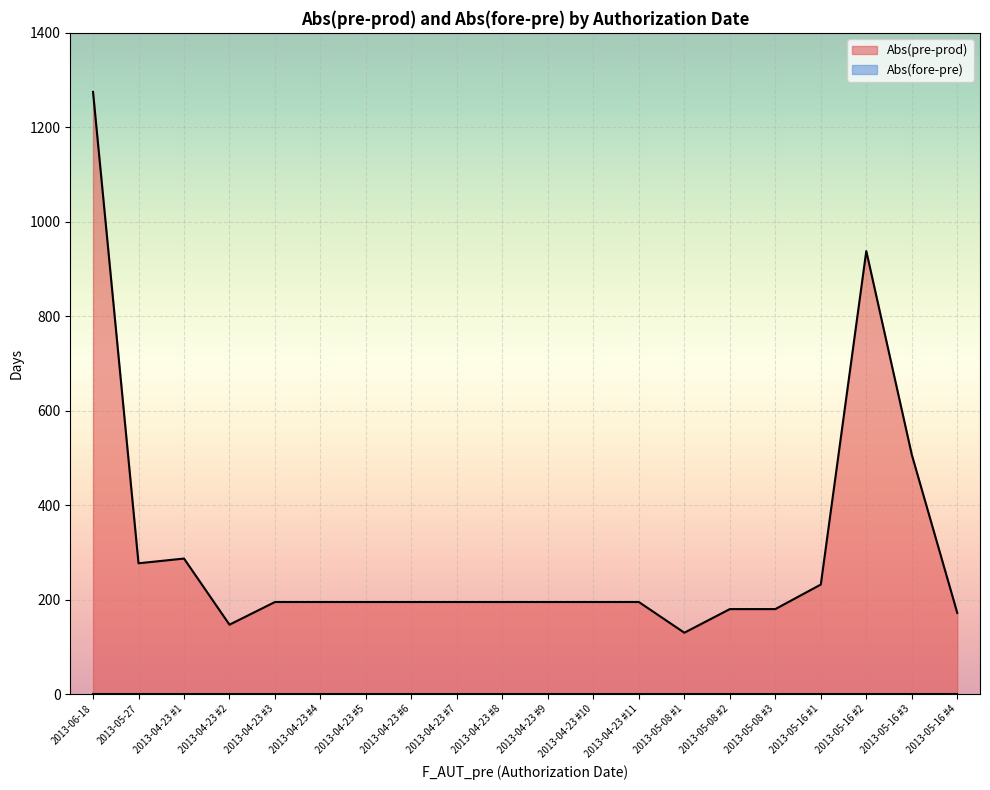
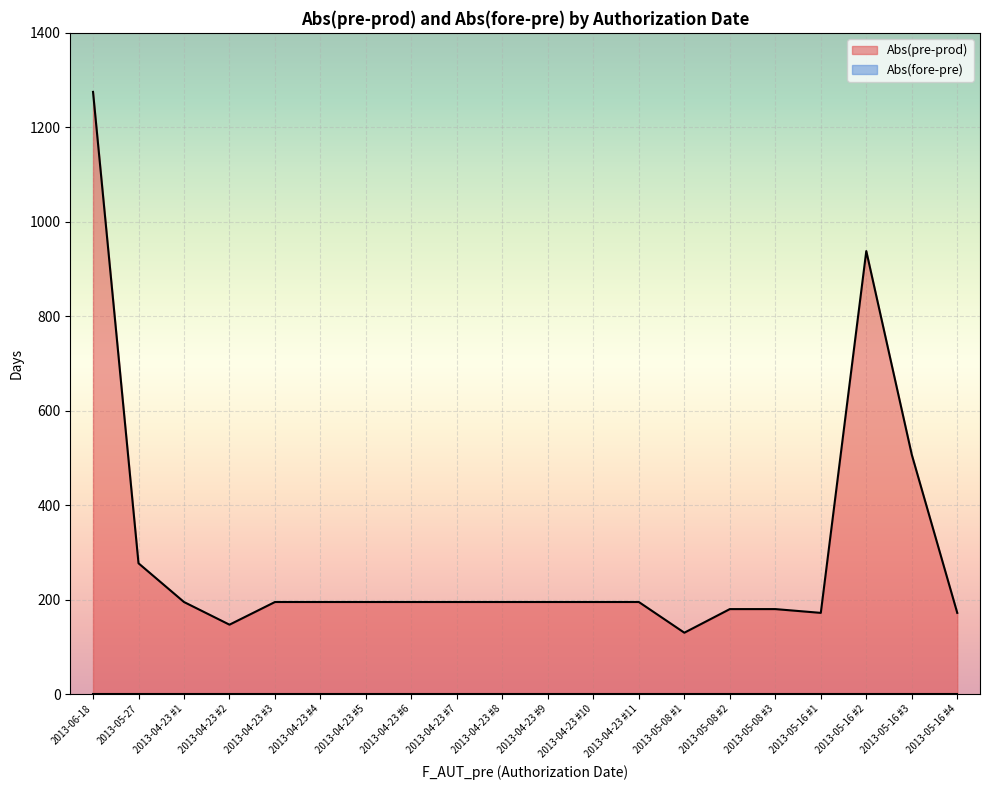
  {
    "Abs(pre-prod)": {
      "2013-06-18": 1280,
      "2013-05-27": 280,
-     "2013-04-23 #1": 290,
+     "2013-04-23 #1": 200,
      "2013-04-23 #2": 150,
      "2013-04-23 #3": 200,
      "2013-04-23 #4": 200,
      "2013-04-23 #5": 200,
      "2013-04-23 #6": 200,
      "2013-04-23 #7": 200,
      "2013-04-23 #8": 200,
      "2013-04-23 #9": 200,
      "2013-04-23 #10": 200,
      "2013-04-23 #11": 200,
      "2013-05-08 #1": 130,
      "2013-05-08 #2": 180,
      "2013-05-08 #3": 180,
-     "2013-05-16 #1": 230,
+     "2013-05-16 #1": 170,
      "2013-05-16 #2": 940,
      "2013-05-16 #3": 510,
      "2013-05-16 #4": 170
    },
    "Abs(fore-pre)": {
      "2013-06-18": 0,
      "2013-05-27": 0,
      "2013-04-23 #1": 0,
      "2013-04-23 #2": 0,
      "2013-04-23 #3": 0,
      "2013-04-23 #4": 0,
      "2013-04-23 #5": 0,
      "2013-04-23 #6": 0,
      "2013-04-23 #7": 0,
      "2013-04-23 #8": 0,
      "2013-04-23 #9": 0,
      "2013-04-23 #10": 0,
      "2013-04-23 #11": 0,
      "2013-05-08 #1": 0,
      "2013-05-08 #2": 0,
      "2013-05-08 #3": 0,
      "2013-05-16 #1": 0,
      "2013-05-16 #2": 0,
      "2013-05-16 #3": 0,
      "2013-05-16 #4": 0
    }
  }
